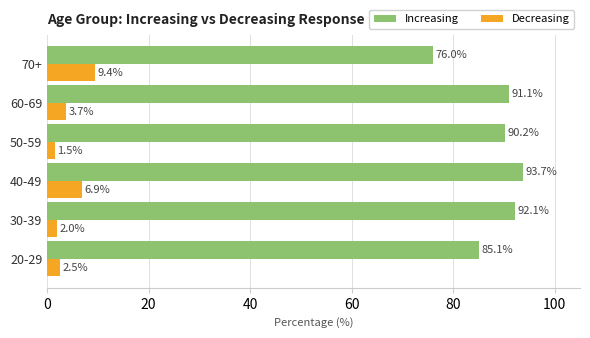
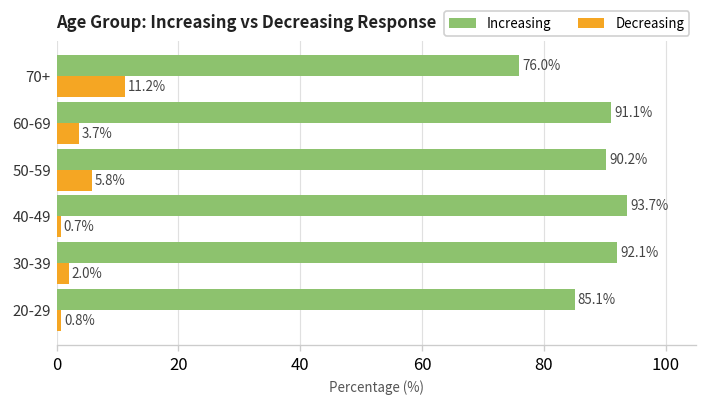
  {
    "Increasing": {
      "70+": "76.0%",
      "60-69": "91.1%",
      "50-59": "90.2%",
      "40-49": "93.7%",
      "30-39": "92.1%",
      "20-29": "85.1%"
    },
    "Decreasing": {
-     "70+": "9.4%",
+     "70+": "11.2%",
      "60-69": "3.7%",
-     "50-59": "1.5%",
-     "40-49": "6.9%",
+     "50-59": "5.8%",
+     "40-49": "0.7%",
      "30-39": "2.0%",
-     "20-29": "2.5%"
+     "20-29": "0.8%"
    }
  }
